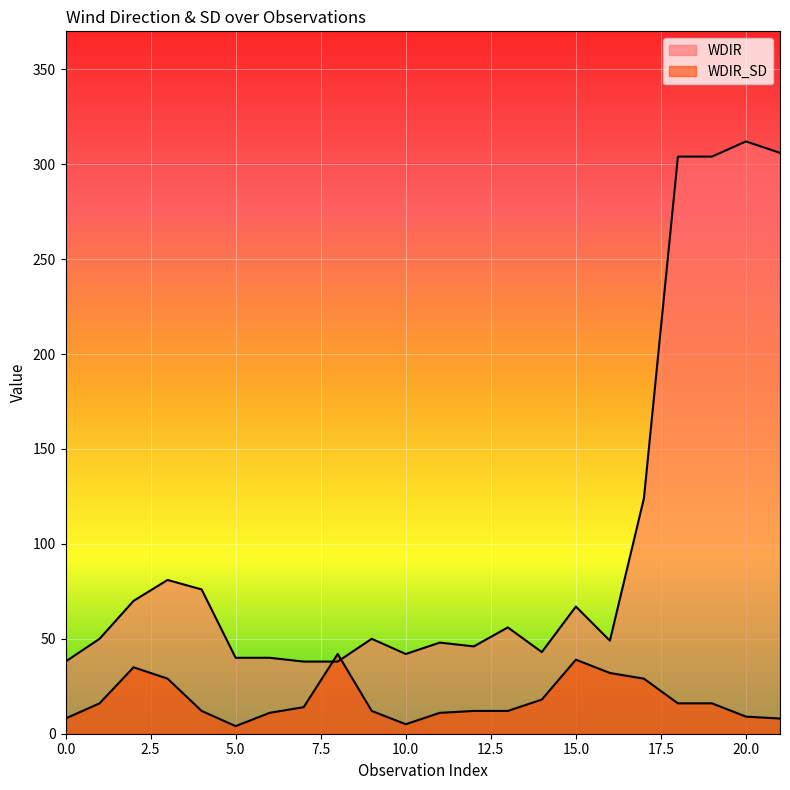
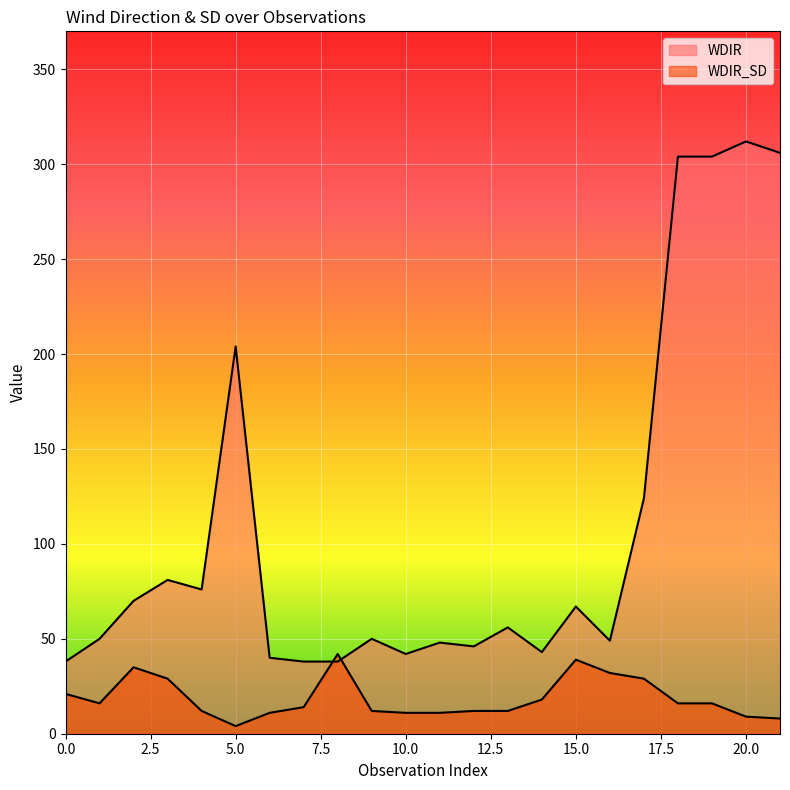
  {
    "WDIR": {
      "0.0": 38,
-     "5.0": 40,
+     "5.0": 204,
      "10.0": 42,
      "15.0": 67,
      "20.0": 312
    },
    "WDIR_SD": {
-     "0.0": 8,
+     "0.0": 21,
      "5.0": 4,
-     "10.0": 5,
+     "10.0": 11,
      "15.0": 39,
      "20.0": 9
    }
  }
